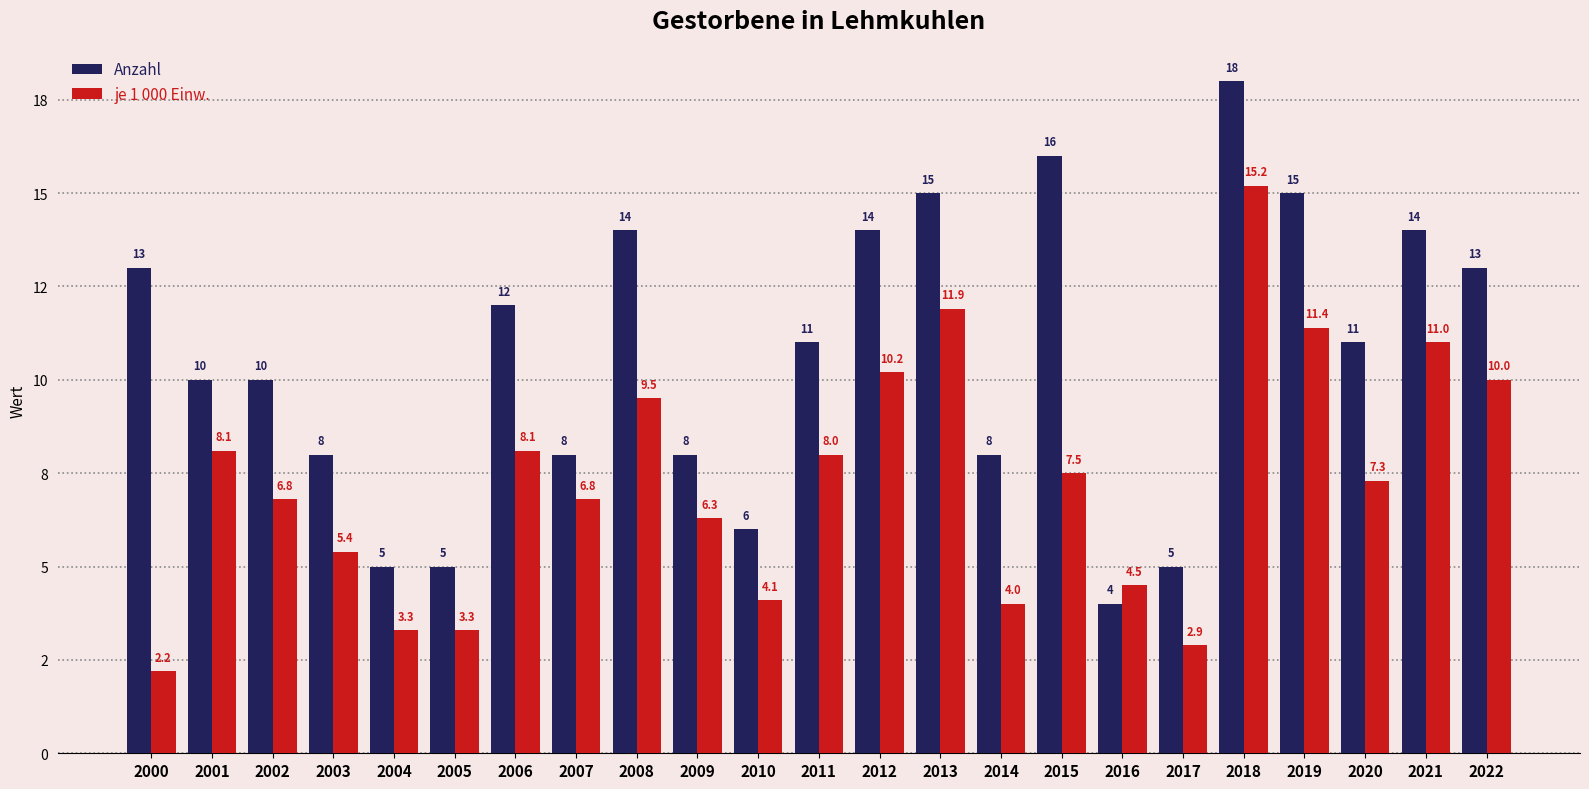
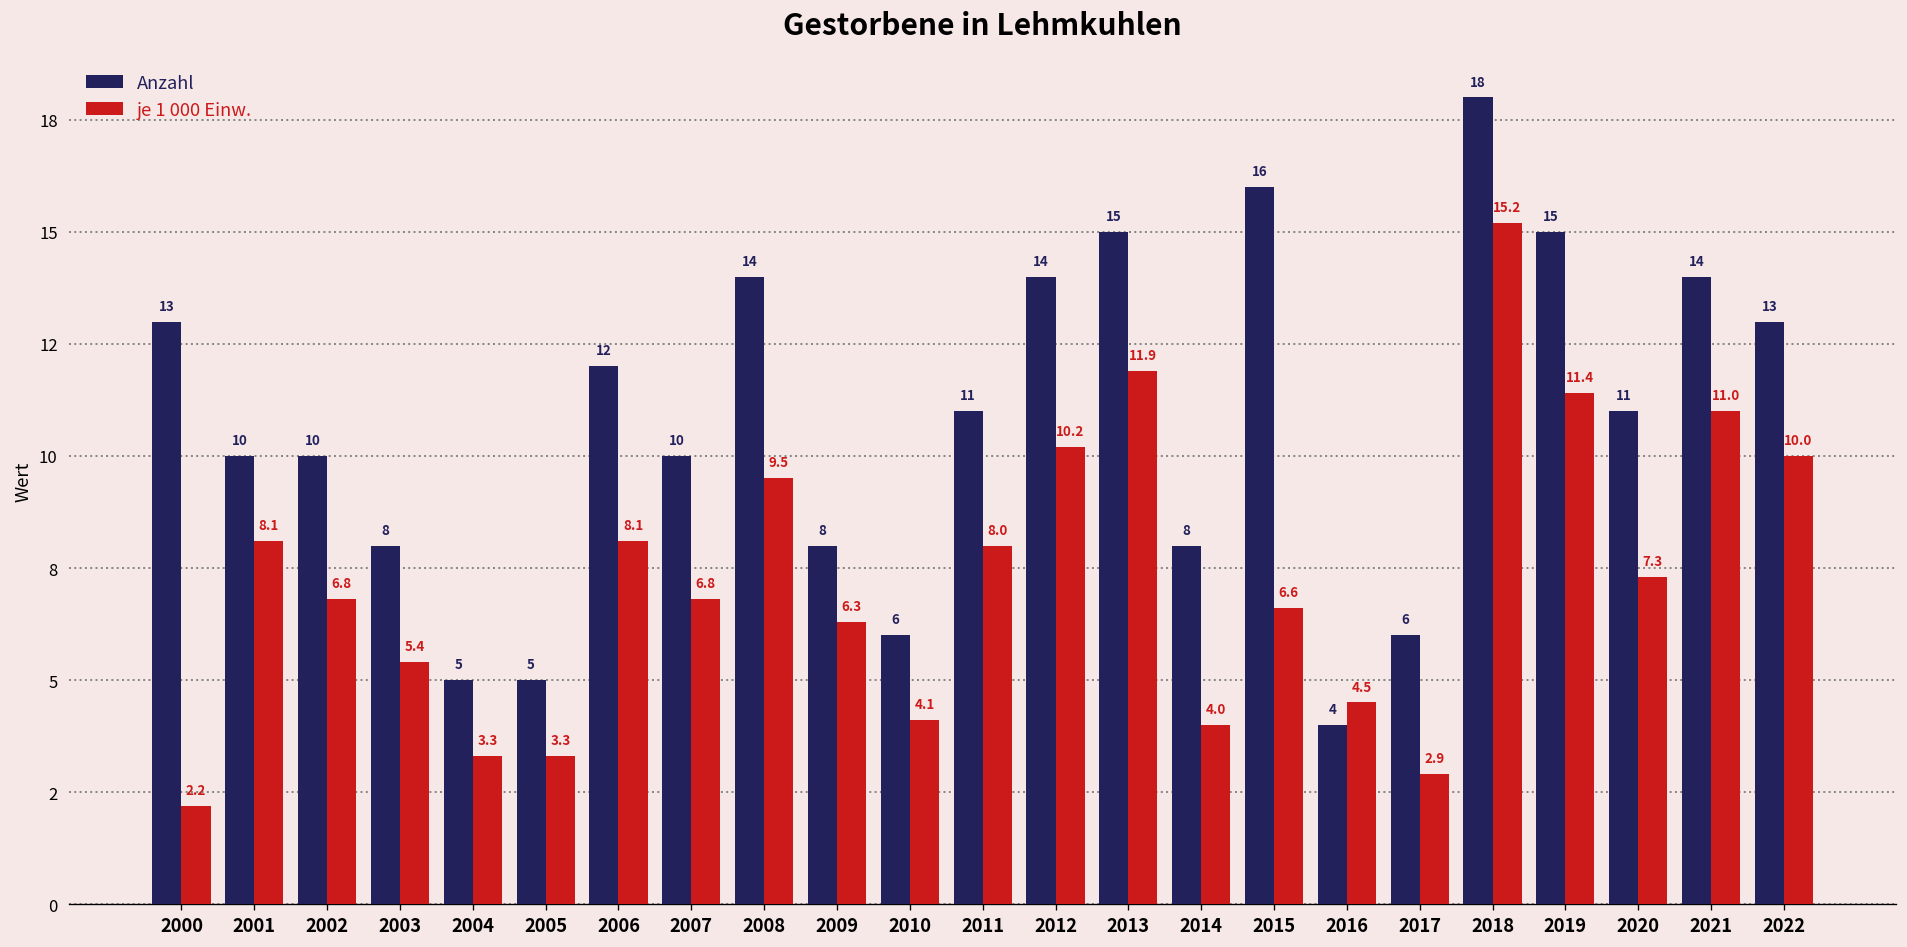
  {
    "Anzahl": {
      "2000": 13,
      "2001": 10,
      "2002": 10,
      "2003": 8,
      "2004": 5,
      "2005": 5,
      "2006": 12,
-     "2007": 8,
+     "2007": 10,
      "2008": 14,
      "2009": 8,
      "2010": 6,
      "2011": 11,
      "2012": 14,
      "2013": 15,
      "2014": 8,
      "2015": 16,
      "2016": 4,
-     "2017": 5,
+     "2017": 6,
      "2018": 18,
      "2019": 15,
      "2020": 11,
      "2021": 14,
      "2022": 13
    },
    "je 1 000 Einw.": {
      "2000": 2.2,
      "2001": 8.1,
      "2002": 6.8,
      "2003": 5.4,
      "2004": 3.3,
      "2005": 3.3,
      "2006": 8.1,
      "2007": 6.8,
      "2008": 9.5,
      "2009": 6.3,
      "2010": 4.1,
      "2011": 8.0,
      "2012": 10.2,
      "2013": 11.9,
      "2014": 4.0,
-     "2015": 7.5,
+     "2015": 6.6,
      "2016": 4.5,
      "2017": 2.9,
      "2018": 15.2,
      "2019": 11.4,
      "2020": 7.3,
      "2021": 11.0,
      "2022": 10.0
    }
  }
